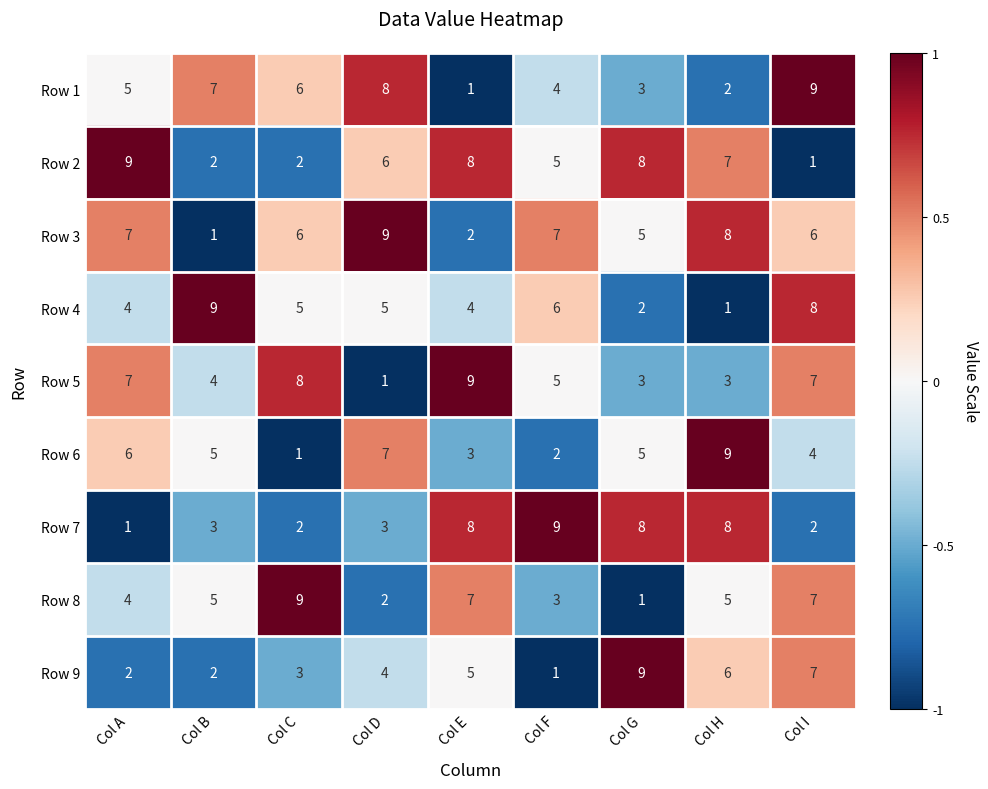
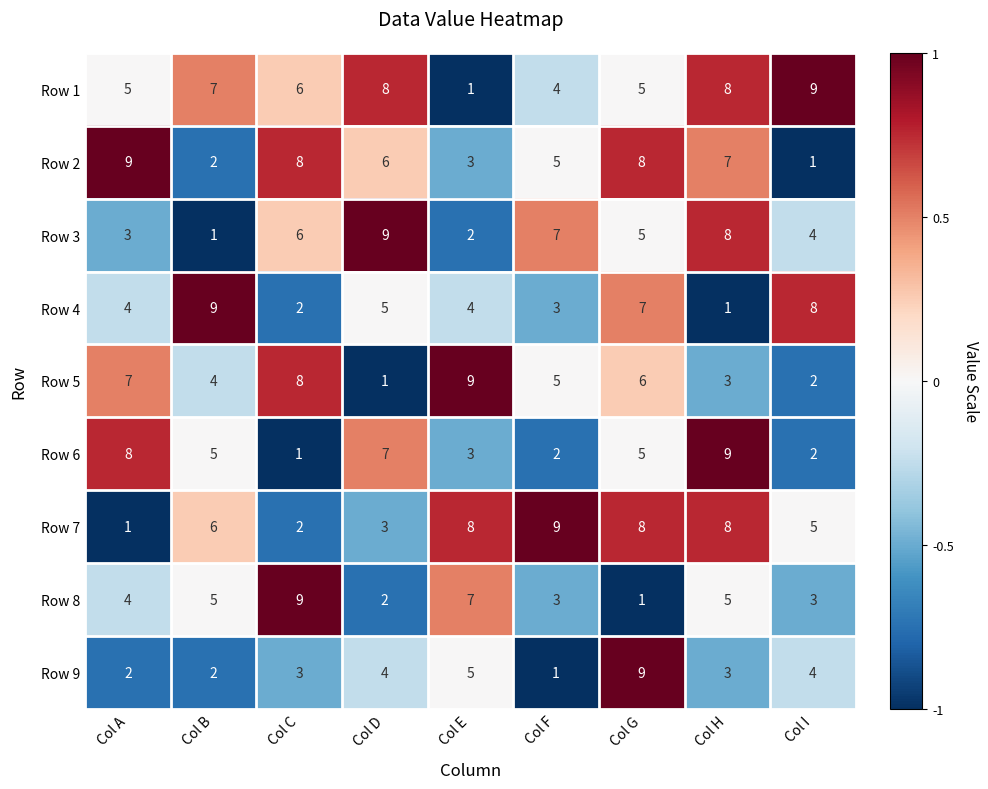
  {
    "Row 1": {
      "Col A": 5,
      "Col B": 7,
      "Col C": 6,
      "Col D": 8,
      "Col E": 1,
      "Col F": 4,
-     "Col G": 3,
-     "Col H": 2,
+     "Col G": 5,
+     "Col H": 8,
      "Col I": 9
    },
    "Row 2": {
      "Col A": 9,
      "Col B": 2,
-     "Col C": 2,
+     "Col C": 8,
      "Col D": 6,
-     "Col E": 8,
+     "Col E": 3,
      "Col F": 5,
      "Col G": 8,
      "Col H": 7,
      "Col I": 1
    },
    "Row 3": {
-     "Col A": 7,
+     "Col A": 3,
      "Col B": 1,
      "Col C": 6,
      "Col D": 9,
      "Col E": 2,
      "Col F": 7,
      "Col G": 5,
      "Col H": 8,
-     "Col I": 6
+     "Col I": 4
    },
    "Row 4": {
      "Col A": 4,
      "Col B": 9,
-     "Col C": 5,
+     "Col C": 2,
      "Col D": 5,
      "Col E": 4,
-     "Col F": 6,
-     "Col G": 2,
+     "Col F": 3,
+     "Col G": 7,
      "Col H": 1,
      "Col I": 8
    },
    "Row 5": {
      "Col A": 7,
      "Col B": 4,
      "Col C": 8,
      "Col D": 1,
      "Col E": 9,
      "Col F": 5,
-     "Col G": 3,
+     "Col G": 6,
      "Col H": 3,
-     "Col I": 7
+     "Col I": 2
    },
    "Row 6": {
-     "Col A": 6,
+     "Col A": 8,
      "Col B": 5,
      "Col C": 1,
      "Col D": 7,
      "Col E": 3,
      "Col F": 2,
      "Col G": 5,
      "Col H": 9,
-     "Col I": 4
+     "Col I": 2
    },
    "Row 7": {
      "Col A": 1,
-     "Col B": 3,
+     "Col B": 6,
      "Col C": 2,
      "Col D": 3,
      "Col E": 8,
      "Col F": 9,
      "Col G": 8,
      "Col H": 8,
-     "Col I": 2
+     "Col I": 5
    },
    "Row 8": {
      "Col A": 4,
      "Col B": 5,
      "Col C": 9,
      "Col D": 2,
      "Col E": 7,
      "Col F": 3,
      "Col G": 1,
      "Col H": 5,
-     "Col I": 7
+     "Col I": 3
    },
    "Row 9": {
      "Col A": 2,
      "Col B": 2,
      "Col C": 3,
      "Col D": 4,
      "Col E": 5,
      "Col F": 1,
      "Col G": 9,
-     "Col H": 6,
-     "Col I": 7
+     "Col H": 3,
+     "Col I": 4
    }
  }
